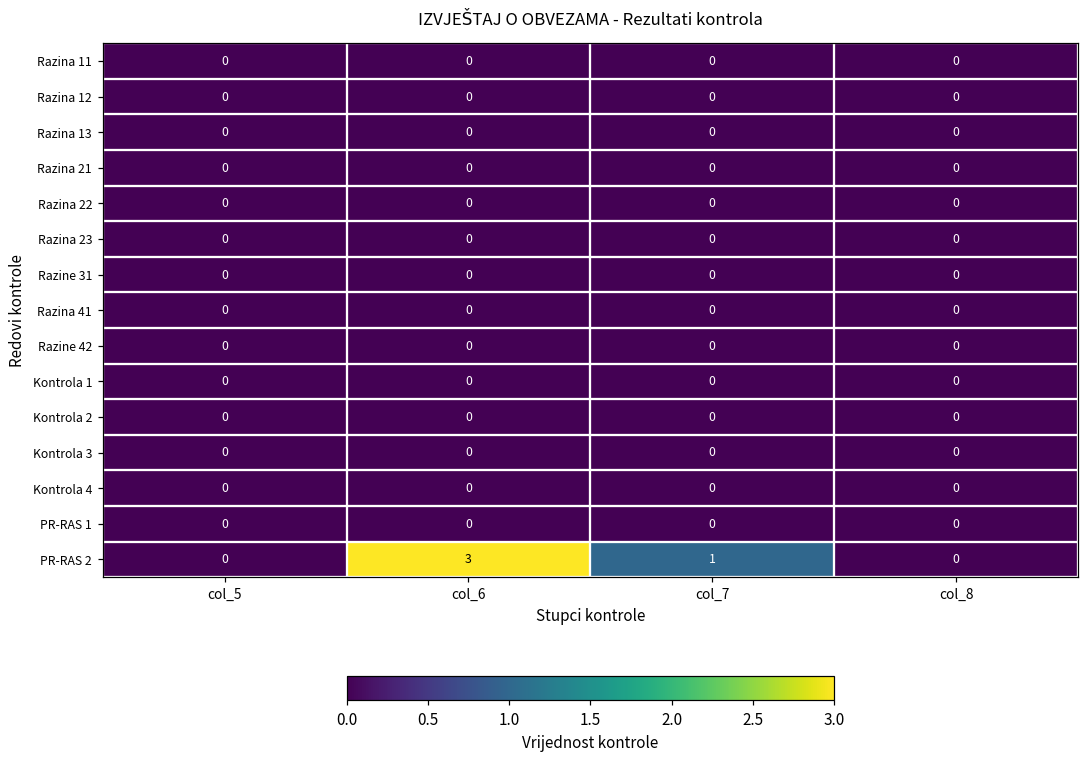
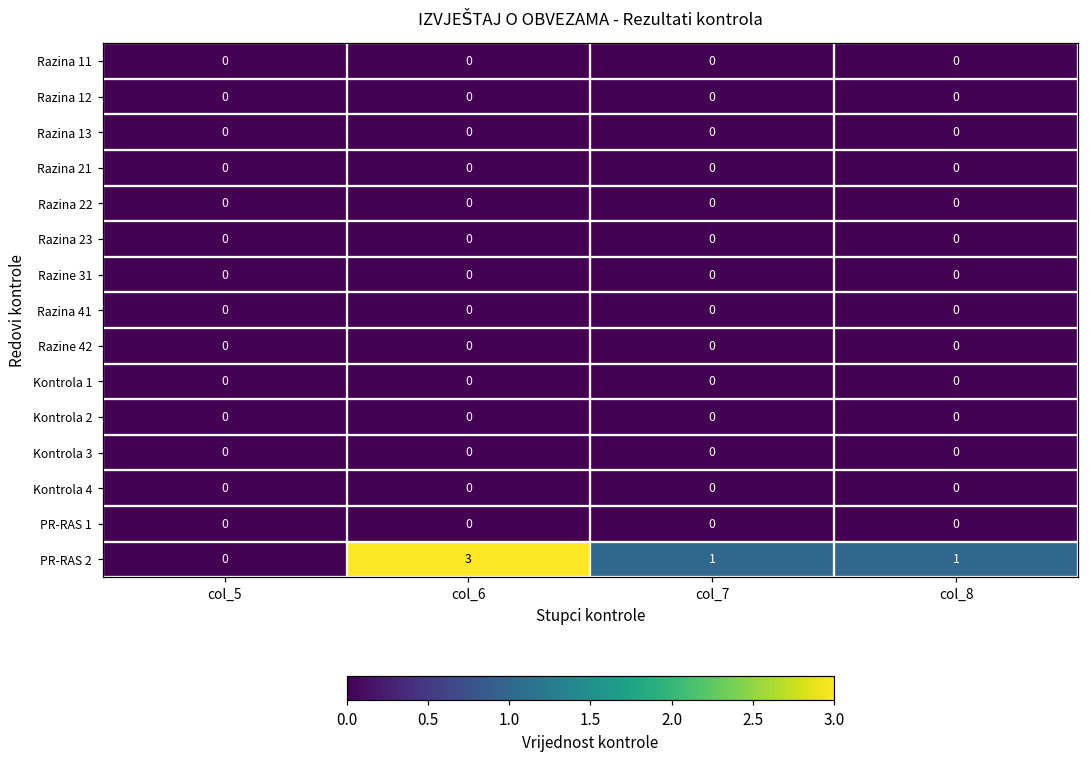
  {
    "Razina 11": {
      "col_5": 0,
      "col_6": 0,
      "col_7": 0,
      "col_8": 0
    },
    "Razina 12": {
      "col_5": 0,
      "col_6": 0,
      "col_7": 0,
      "col_8": 0
    },
    "Razina 13": {
      "col_5": 0,
      "col_6": 0,
      "col_7": 0,
      "col_8": 0
    },
    "Razina 21": {
      "col_5": 0,
      "col_6": 0,
      "col_7": 0,
      "col_8": 0
    },
    "Razina 22": {
      "col_5": 0,
      "col_6": 0,
      "col_7": 0,
      "col_8": 0
    },
    "Razina 23": {
      "col_5": 0,
      "col_6": 0,
      "col_7": 0,
      "col_8": 0
    },
    "Razine 31": {
      "col_5": 0,
      "col_6": 0,
      "col_7": 0,
      "col_8": 0
    },
    "Razina 41": {
      "col_5": 0,
      "col_6": 0,
      "col_7": 0,
      "col_8": 0
    },
    "Razine 42": {
      "col_5": 0,
      "col_6": 0,
      "col_7": 0,
      "col_8": 0
    },
    "Kontrola 1": {
      "col_5": 0,
      "col_6": 0,
      "col_7": 0,
      "col_8": 0
    },
    "Kontrola 2": {
      "col_5": 0,
      "col_6": 0,
      "col_7": 0,
      "col_8": 0
    },
    "Kontrola 3": {
      "col_5": 0,
      "col_6": 0,
      "col_7": 0,
      "col_8": 0
    },
    "Kontrola 4": {
      "col_5": 0,
      "col_6": 0,
      "col_7": 0,
      "col_8": 0
    },
    "PR-RAS 1": {
      "col_5": 0,
      "col_6": 0,
      "col_7": 0,
      "col_8": 0
    },
    "PR-RAS 2": {
      "col_5": 0,
      "col_6": 3,
      "col_7": 1,
-     "col_8": 0
+     "col_8": 1
    }
  }
